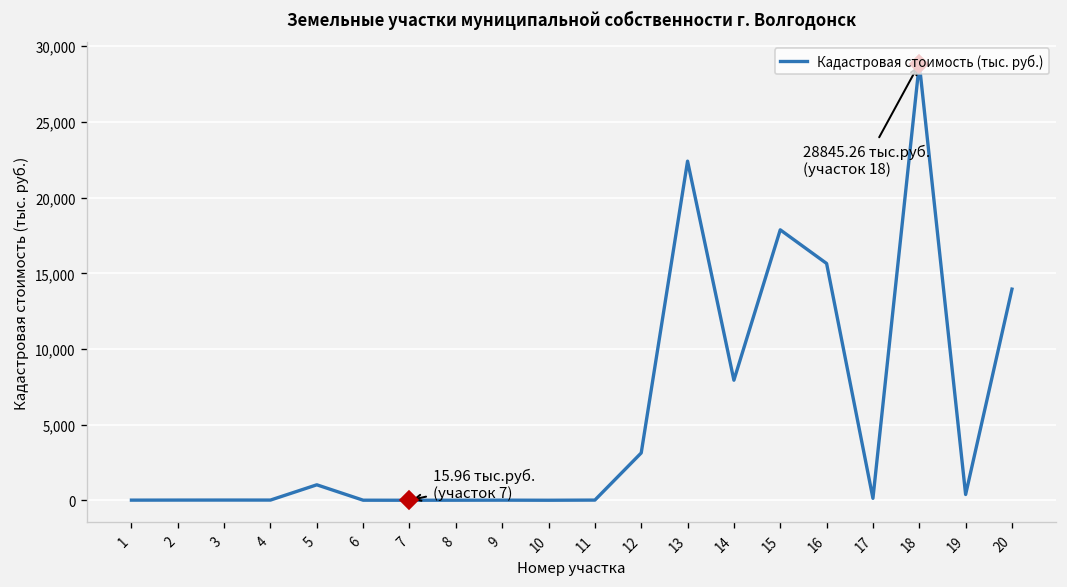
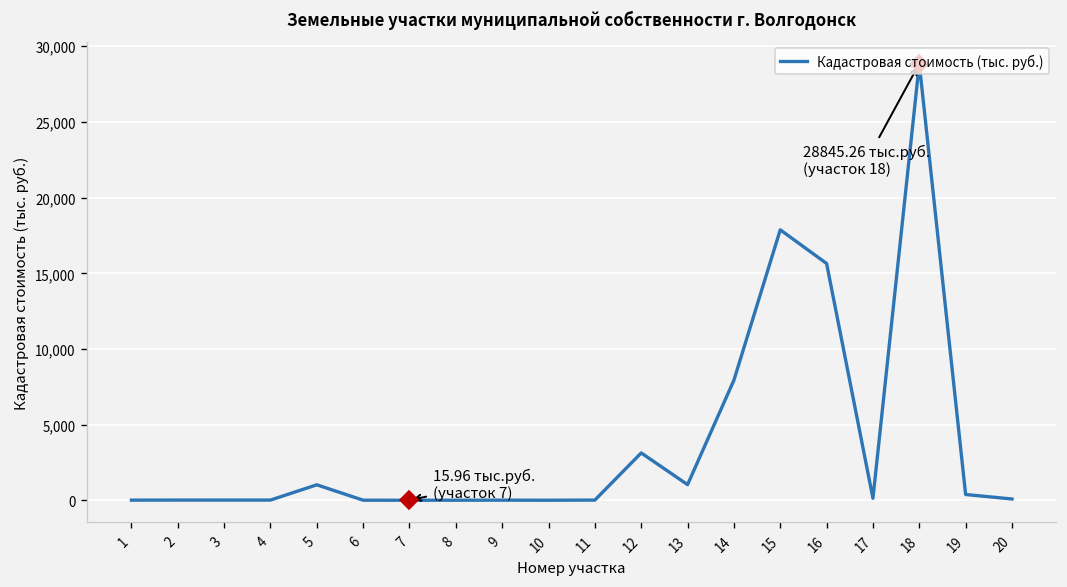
  {
    "Кадастровая стоимость (тыс. руб.)": {
      "1": "0",
      "2": "0",
      "3": "0",
      "4": "0",
      "5": "1,000",
      "6": "0",
      "10": "0",
      "11": "0",
      "12": "3,100",
-     "13": "22,400",
+     "13": "1,000",
      "14": "7,900",
      "15": "17,900",
      "16": "15,700",
      "17": "100",
      "19": "400",
-     "20": "14,000"
+     "20": "100"
    }
  }
